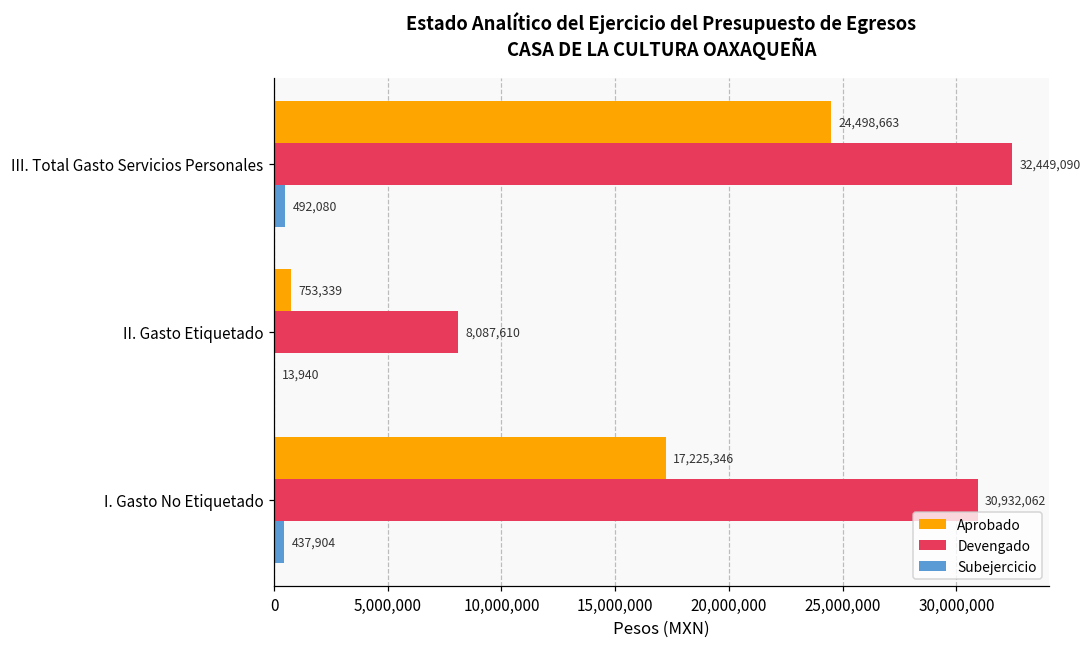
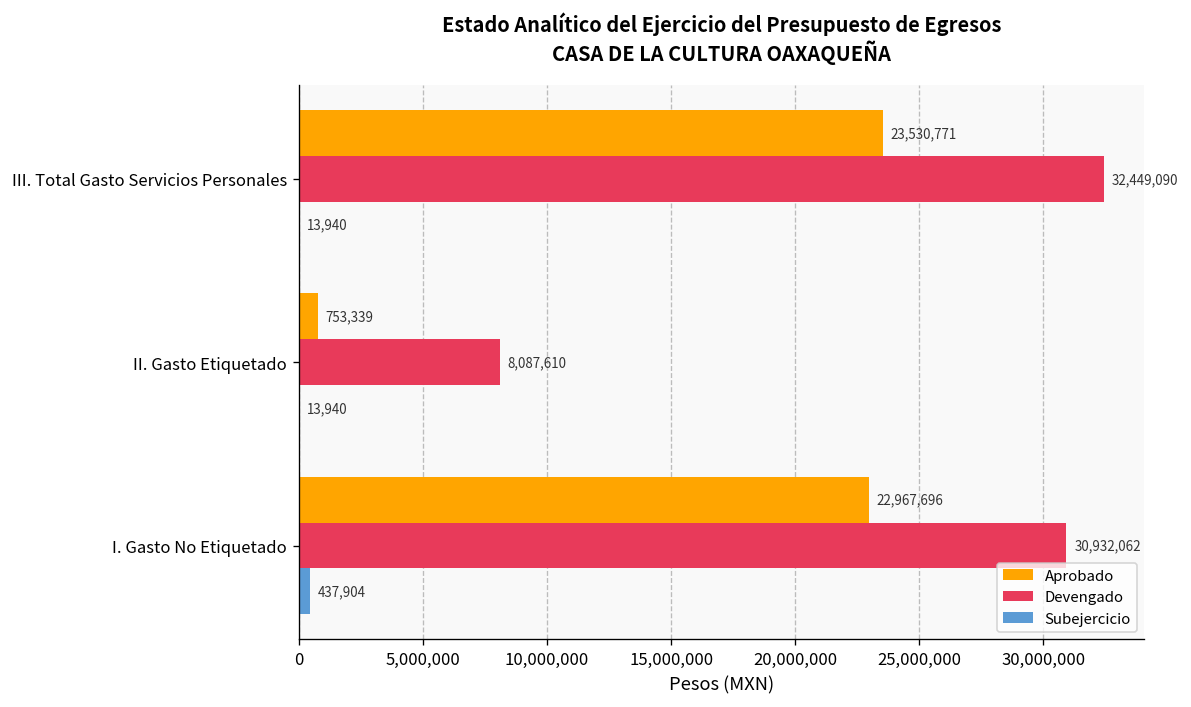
  {
    "Aprobado": {
-     "III. Total Gasto Servicios Personales": "24,498,663",
+     "III. Total Gasto Servicios Personales": "23,530,771",
      "II. Gasto Etiquetado": "753,339",
-     "I. Gasto No Etiquetado": "17,225,346"
+     "I. Gasto No Etiquetado": "22,967,696"
    },
    "Devengado": {
      "III. Total Gasto Servicios Personales": "32,449,090",
      "II. Gasto Etiquetado": "8,087,610",
      "I. Gasto No Etiquetado": "30,932,062"
    },
    "Subejercicio": {
-     "III. Total Gasto Servicios Personales": "492,080",
+     "III. Total Gasto Servicios Personales": "13,940",
      "II. Gasto Etiquetado": "13,940",
      "I. Gasto No Etiquetado": "437,904"
    }
  }
